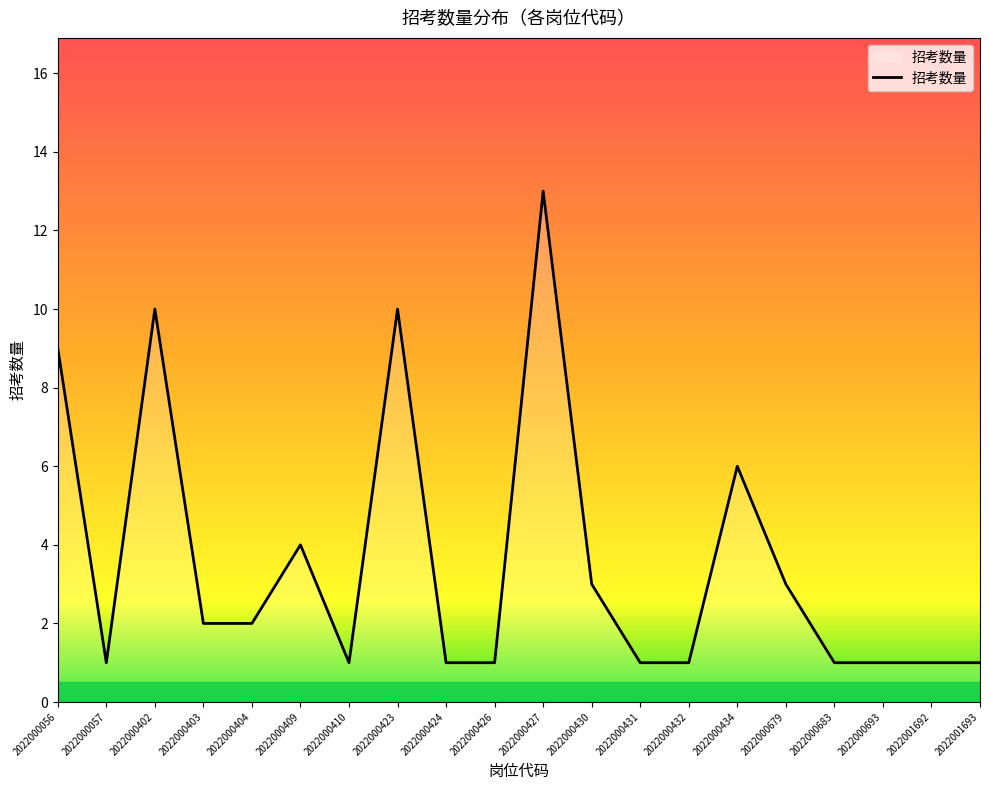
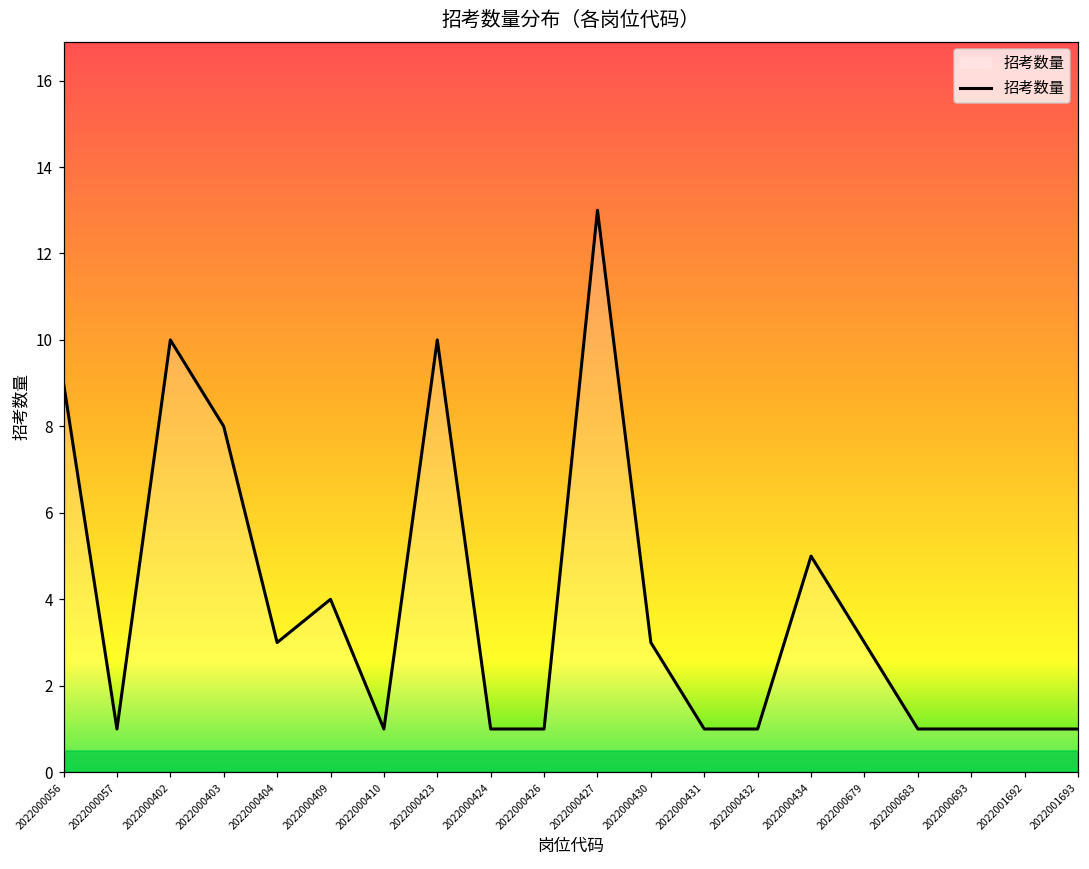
  {
    "2022000056": 9,
    "2022000057": 1,
    "2022000402": 10,
-   "2022000403": 2,
-   "2022000404": 2,
+   "2022000403": 8,
+   "2022000404": 3,
    "2022000409": 4,
    "2022000410": 1,
    "2022000423": 10,
    "2022000424": 1,
    "2022000426": 1,
    "2022000427": 13,
    "2022000430": 3,
    "2022000431": 1,
    "2022000432": 1,
-   "2022000434": 6,
+   "2022000434": 5,
    "2022000679": 3,
    "2022000683": 1,
    "2022000693": 1,
    "2022001692": 1,
    "2022001693": 1
  }
